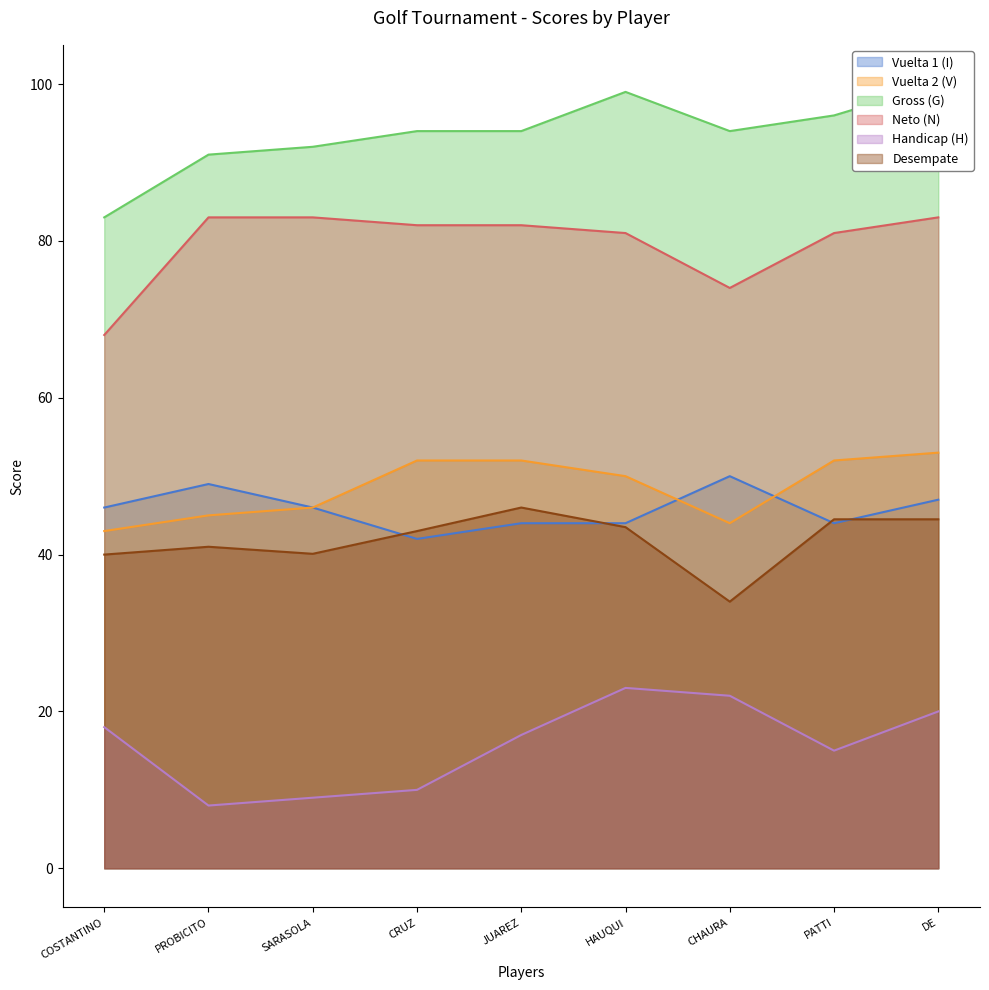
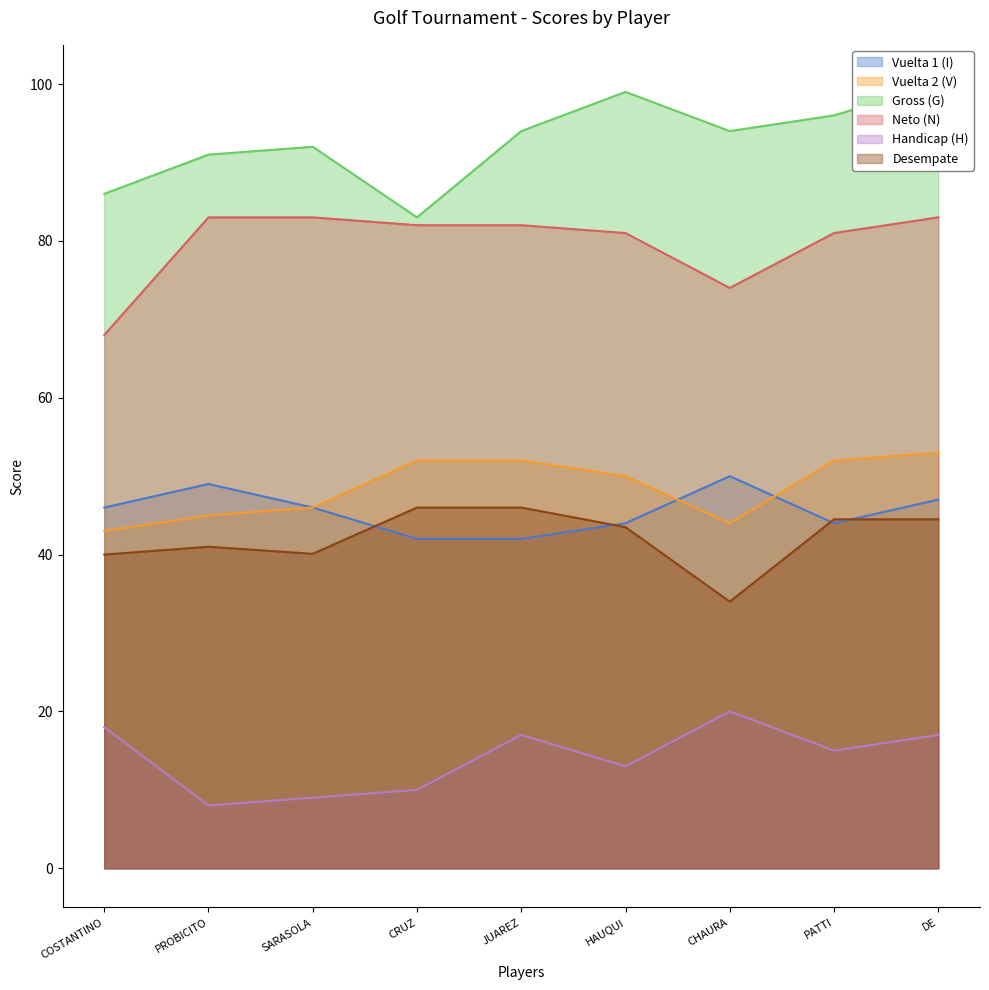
  {
    "Vuelta 1 (I)": {
      "COSTANTINO": 46,
      "PROBICITO": 49,
      "CRUZ": 42,
-     "JUAREZ": 44,
+     "JUAREZ": 42,
      "HAUQUI": 44,
      "CHAURA": 50,
      "PATTI": 44,
      "DE": 47
    },
    "Gross (G)": {
-     "COSTANTINO": 83,
+     "COSTANTINO": 86,
      "PROBICITO": 91,
      "SARASOLA": 92,
-     "CRUZ": 94,
+     "CRUZ": 83,
      "JUAREZ": 94,
      "HAUQUI": 99,
      "CHAURA": 94,
      "PATTI": 96
    },
    "Handicap (H)": {
      "COSTANTINO": 18,
      "PROBICITO": 8,
      "SARASOLA": 9,
      "CRUZ": 10,
      "JUAREZ": 17,
-     "HAUQUI": 23,
-     "CHAURA": 22,
+     "HAUQUI": 13,
+     "CHAURA": 20,
      "PATTI": 15,
-     "DE": 20
+     "DE": 17
    },
    "Desempate": {
      "COSTANTINO": 40,
      "PROBICITO": 41,
      "SARASOLA": 40,
-     "CRUZ": 43,
+     "CRUZ": 46,
      "JUAREZ": 46,
      "HAUQUI": 44,
      "CHAURA": 34,
      "PATTI": 45,
      "DE": 45
    }
  }
